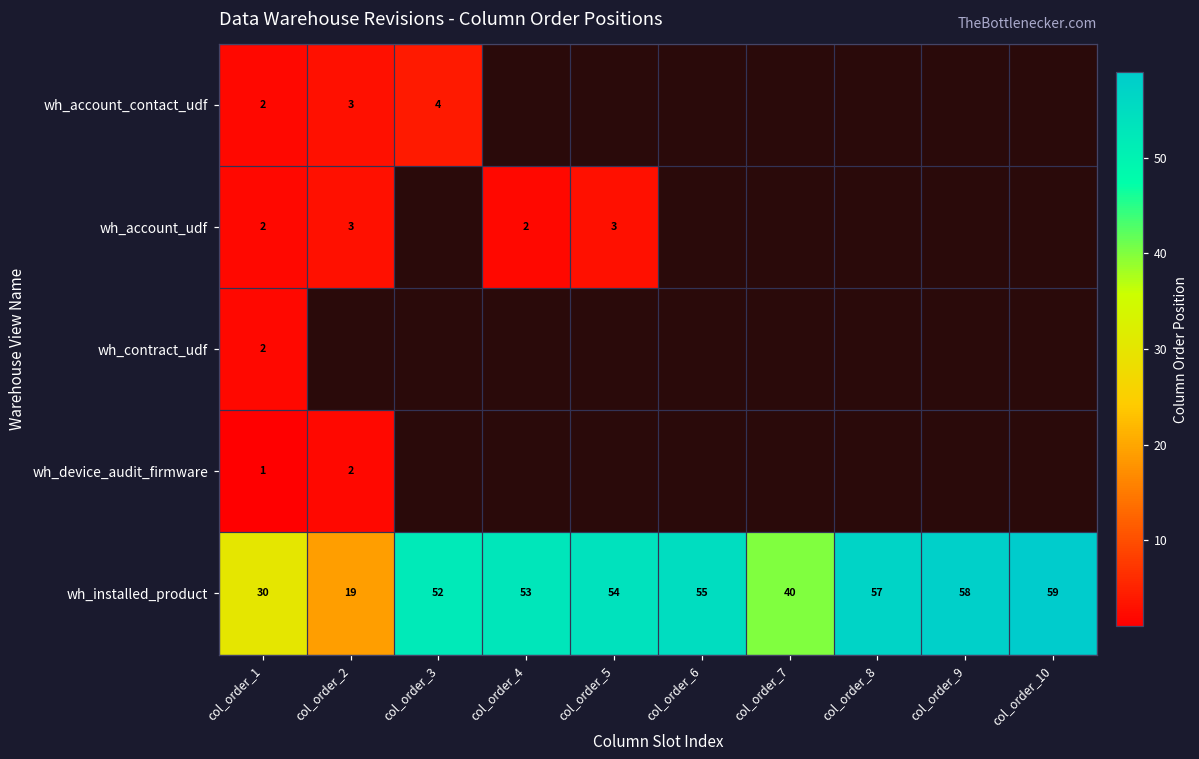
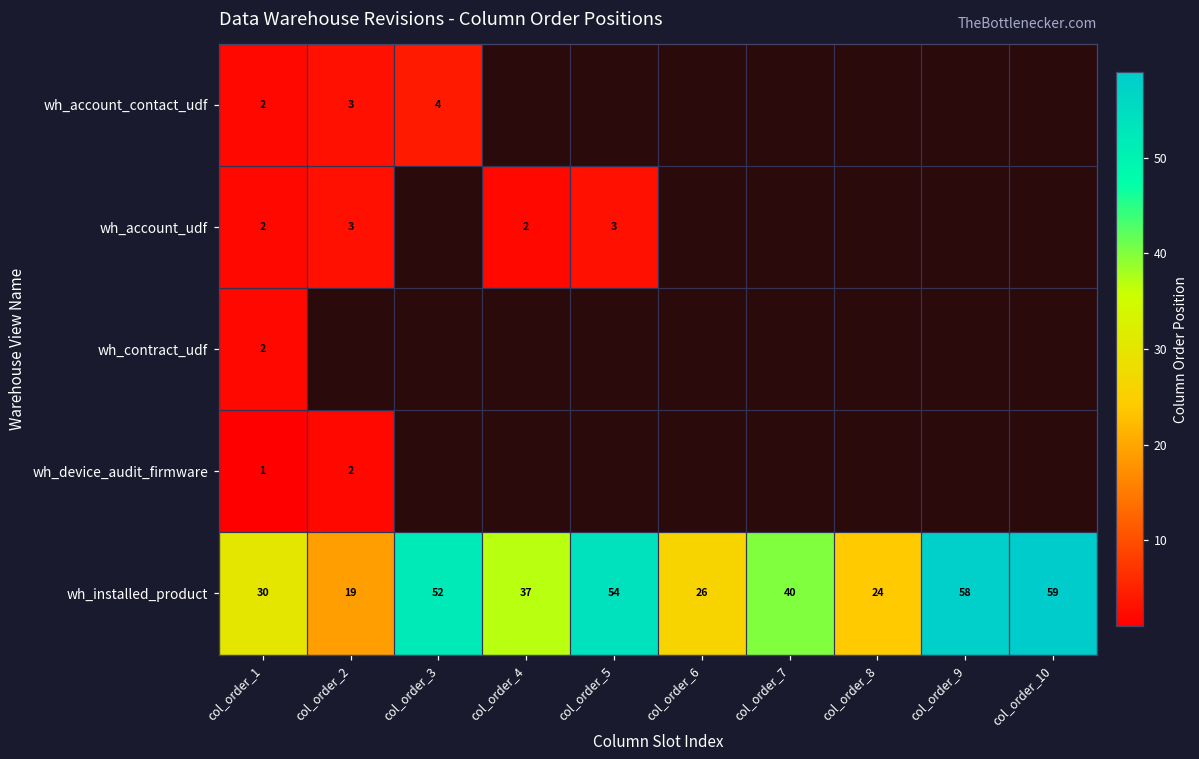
  {
    "wh_account_contact_udf": {
      "col_order_1": 2,
      "col_order_2": 3,
      "col_order_3": 4
    },
    "wh_account_udf": {
      "col_order_1": 2,
      "col_order_2": 3,
      "col_order_4": 2,
      "col_order_5": 3
    },
    "wh_contract_udf": {
      "col_order_1": 2
    },
    "wh_device_audit_firmware": {
      "col_order_1": 1,
      "col_order_2": 2
    },
    "wh_installed_product": {
      "col_order_1": 30,
      "col_order_2": 19,
      "col_order_3": 52,
-     "col_order_4": 53,
+     "col_order_4": 37,
      "col_order_5": 54,
-     "col_order_6": 55,
+     "col_order_6": 26,
      "col_order_7": 40,
-     "col_order_8": 57,
+     "col_order_8": 24,
      "col_order_9": 58,
      "col_order_10": 59
    }
  }
